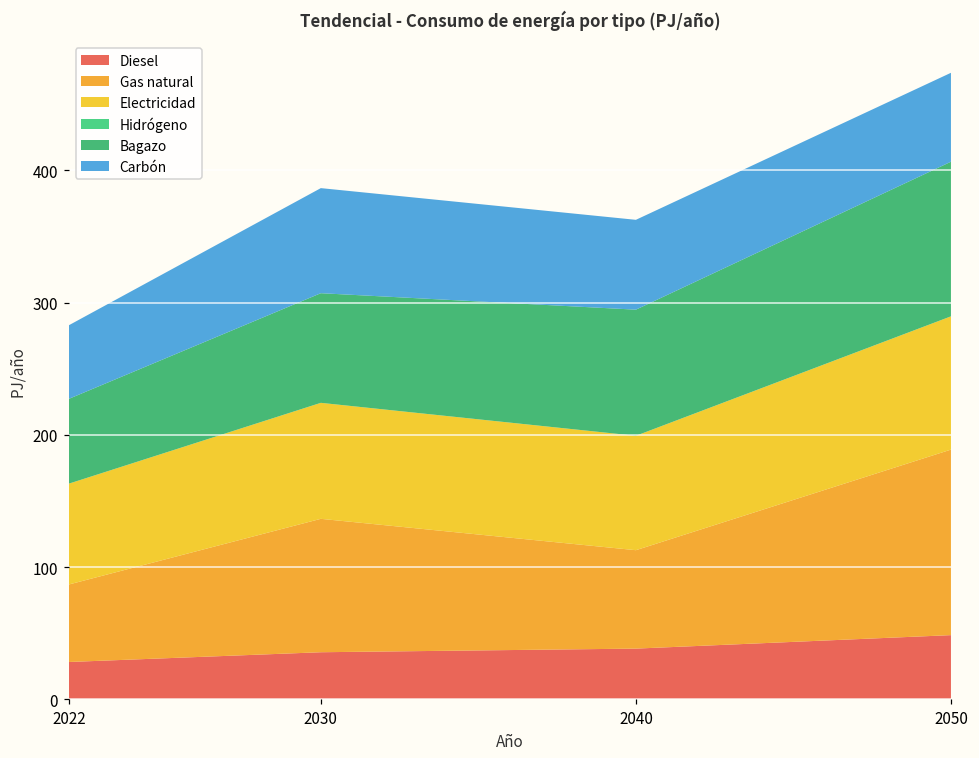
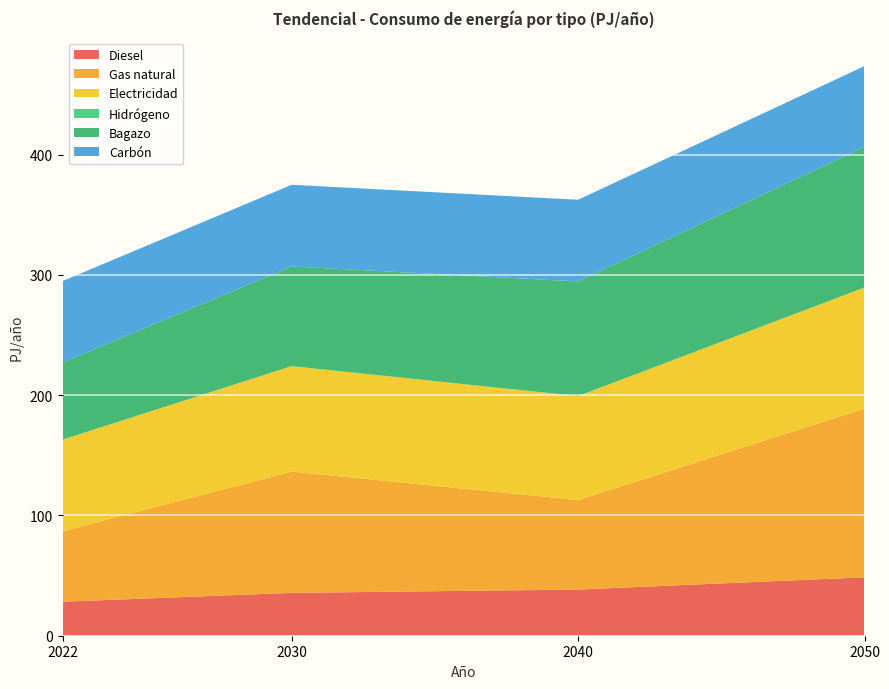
  {
    "Diesel": {
      "2022": 28,
      "2030": 36,
      "2040": 38,
      "2050": 49
    },
    "Gas natural": {
      "2022": 59,
      "2030": 101,
      "2040": 74,
      "2050": 140
    },
    "Carbón": {
-     "2022": 56,
-     "2030": 79,
+     "2022": 68,
+     "2030": 68,
      "2040": 68,
      "2050": 67
    }
  }
